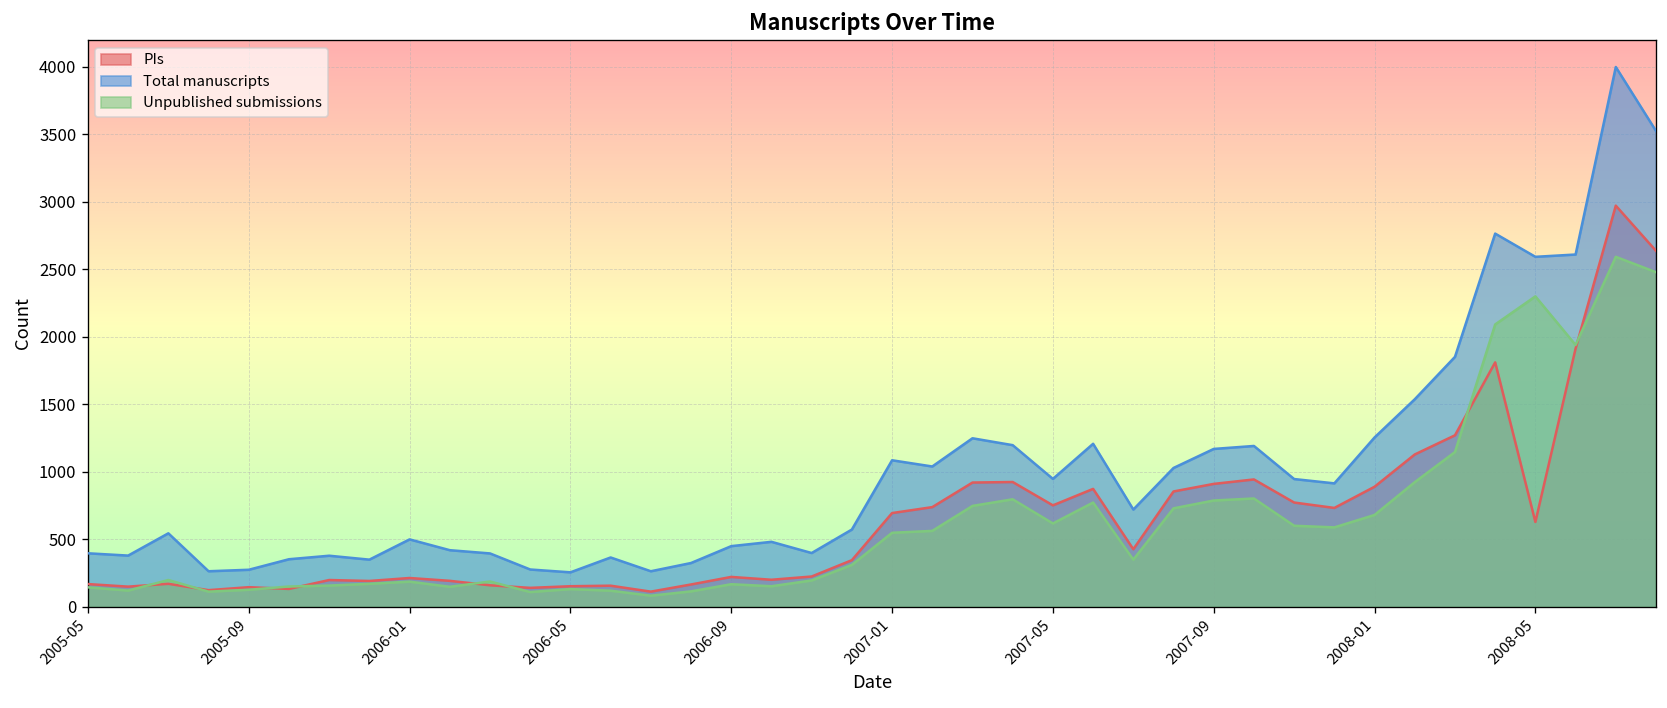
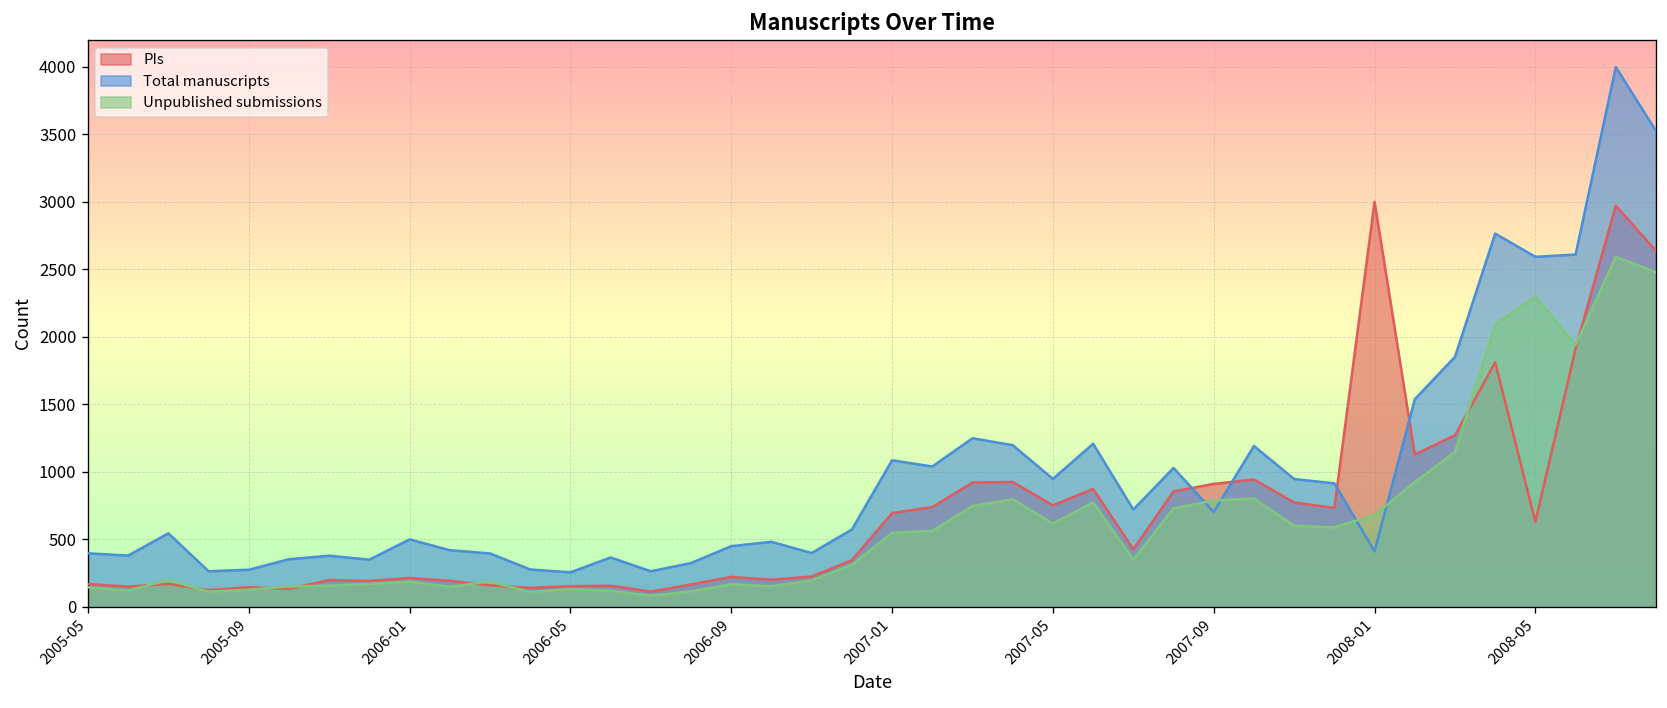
  {
    "PIs": {
      "2005-05": 170,
      "2006-01": 210,
      "2006-09": 220,
      "2007-01": 700,
      "2007-05": 750,
      "2007-09": 910,
-     "2008-01": 890,
+     "2008-01": 3000,
      "2008-05": 630
    },
    "Total manuscripts": {
      "2005-05": 400,
      "2005-09": 280,
      "2006-01": 500,
      "2006-05": 260,
      "2006-09": 450,
      "2007-01": 1090,
      "2007-05": 950,
-     "2007-09": 1170,
-     "2008-01": 1260,
+     "2007-09": 700,
+     "2008-01": 410,
      "2008-05": 2590
    },
    "Unpublished submissions": {
      "2005-05": 150,
      "2006-01": 190,
      "2006-09": 170,
      "2007-01": 550,
      "2007-05": 620,
      "2007-09": 790,
      "2008-01": 680,
      "2008-05": 2300
    }
  }
